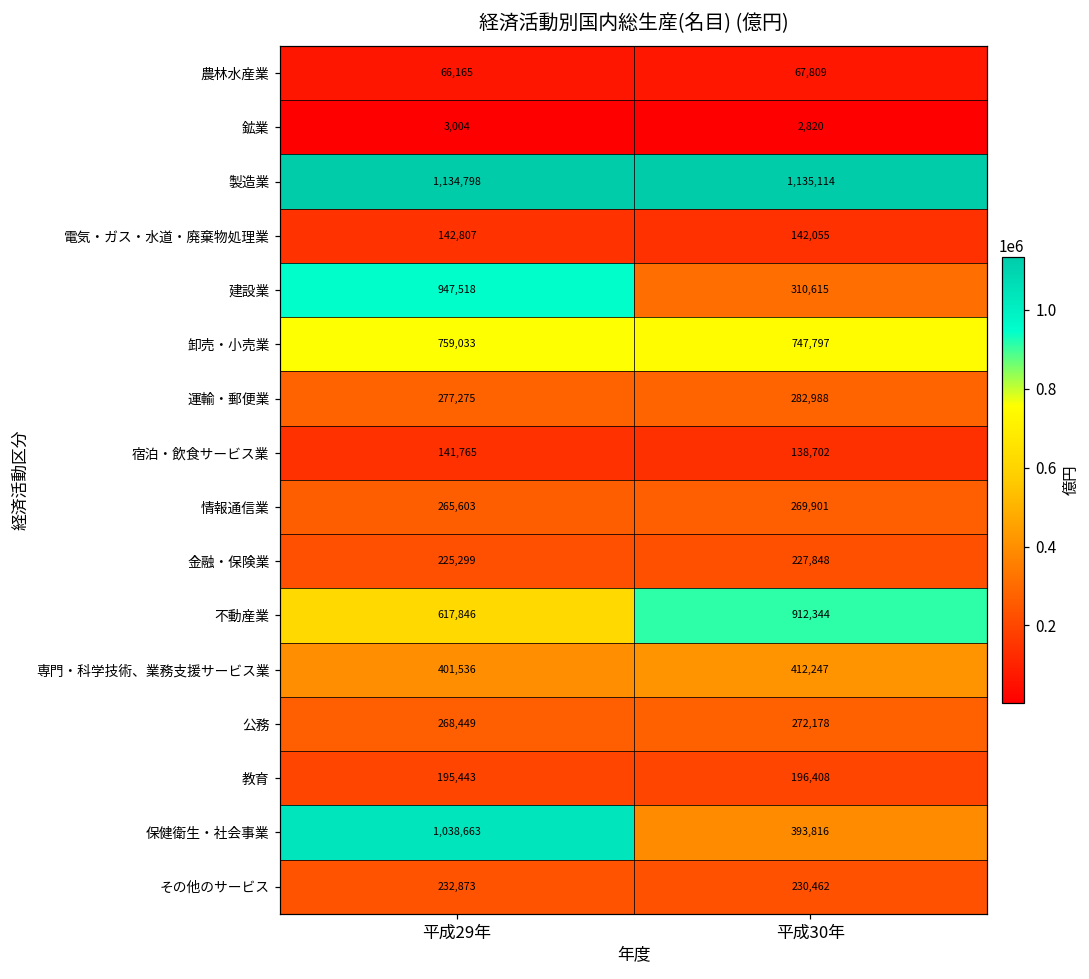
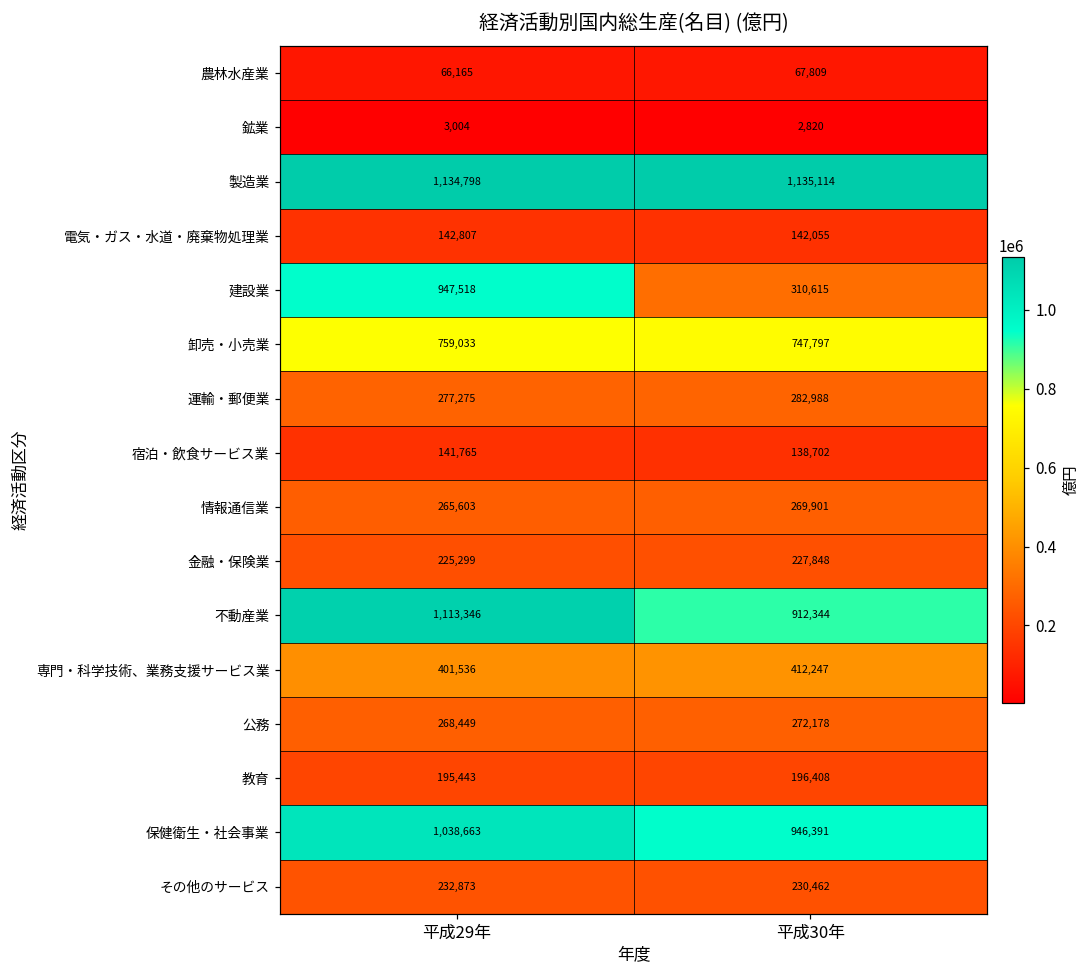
  {
    "農林水産業": {
      "平成29年": "66,165",
      "平成30年": "67,809"
    },
    "鉱業": {
      "平成29年": "3,004",
      "平成30年": "2,820"
    },
    "製造業": {
      "平成29年": "1,134,798",
      "平成30年": "1,135,114"
    },
    "電気・ガス・水道・廃棄物処理業": {
      "平成29年": "142,807",
      "平成30年": "142,055"
    },
    "建設業": {
      "平成29年": "947,518",
      "平成30年": "310,615"
    },
    "卸売・小売業": {
      "平成29年": "759,033",
      "平成30年": "747,797"
    },
    "運輸・郵便業": {
      "平成29年": "277,275",
      "平成30年": "282,988"
    },
    "宿泊・飲食サービス業": {
      "平成29年": "141,765",
      "平成30年": "138,702"
    },
    "情報通信業": {
      "平成29年": "265,603",
      "平成30年": "269,901"
    },
    "金融・保険業": {
      "平成29年": "225,299",
      "平成30年": "227,848"
    },
    "不動産業": {
-     "平成29年": "617,846",
+     "平成29年": "1,113,346",
      "平成30年": "912,344"
    },
    "専門・科学技術、業務支援サービス業": {
      "平成29年": "401,536",
      "平成30年": "412,247"
    },
    "公務": {
      "平成29年": "268,449",
      "平成30年": "272,178"
    },
    "教育": {
      "平成29年": "195,443",
      "平成30年": "196,408"
    },
    "保健衛生・社会事業": {
      "平成29年": "1,038,663",
-     "平成30年": "393,816"
+     "平成30年": "946,391"
    },
    "その他のサービス": {
      "平成29年": "232,873",
      "平成30年": "230,462"
    }
  }
